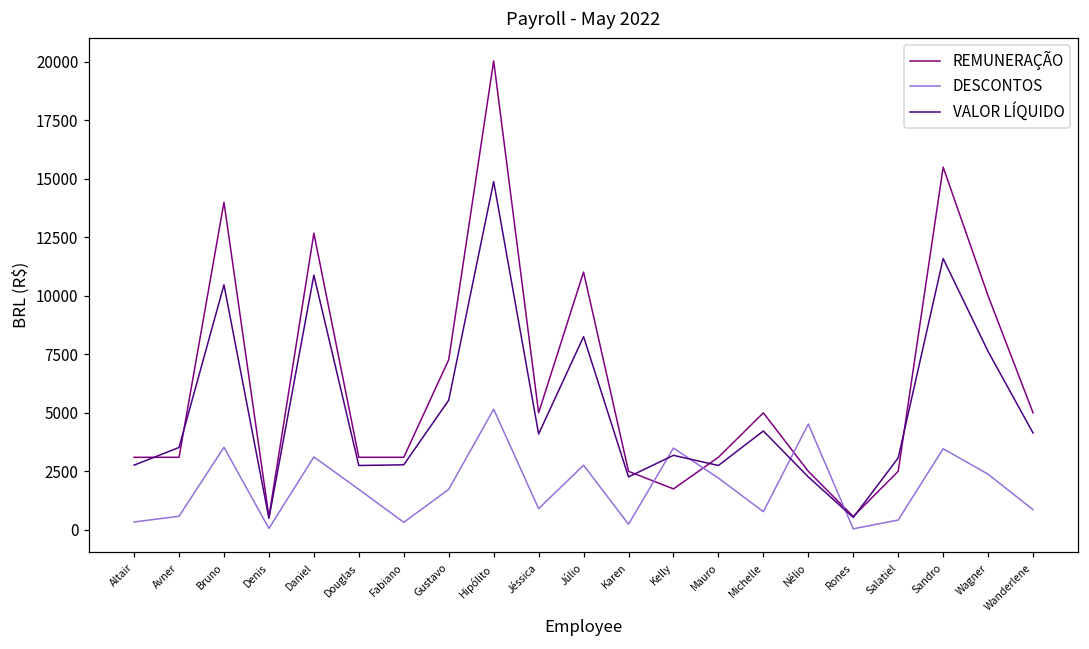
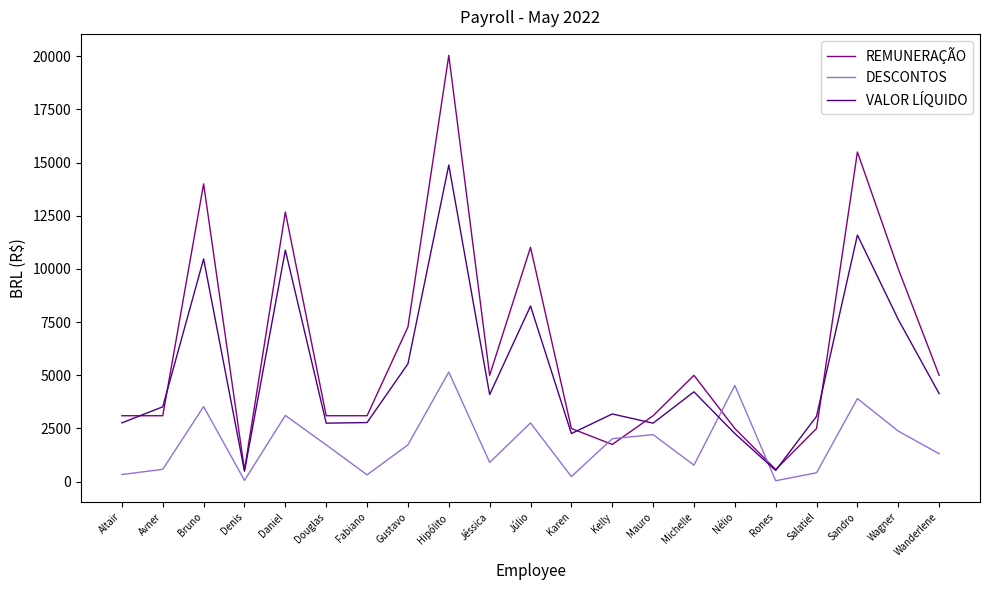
  {
    "DESCONTOS": {
      "Altair": 300,
      "Avner": 600,
      "Bruno": 3500,
      "Denis": 100,
      "Daniel": 3100,
      "Douglas": 1700,
      "Fabiano": 300,
      "Gustavo": 1700,
      "Hipólito": 5200,
      "Jéssica": 900,
      "Júlio": 2800,
      "Karen": 200,
-     "Kelly": 3500,
+     "Kelly": 2000,
      "Mauro": 2200,
      "Michelle": 800,
      "Nélio": 4500,
      "Rones": 0,
      "Salatiel": 400,
-     "Sandro": 3500,
+     "Sandro": 3900,
      "Wagner": 2400,
-     "Wanderlene": 900
+     "Wanderlene": 1300
    }
  }
